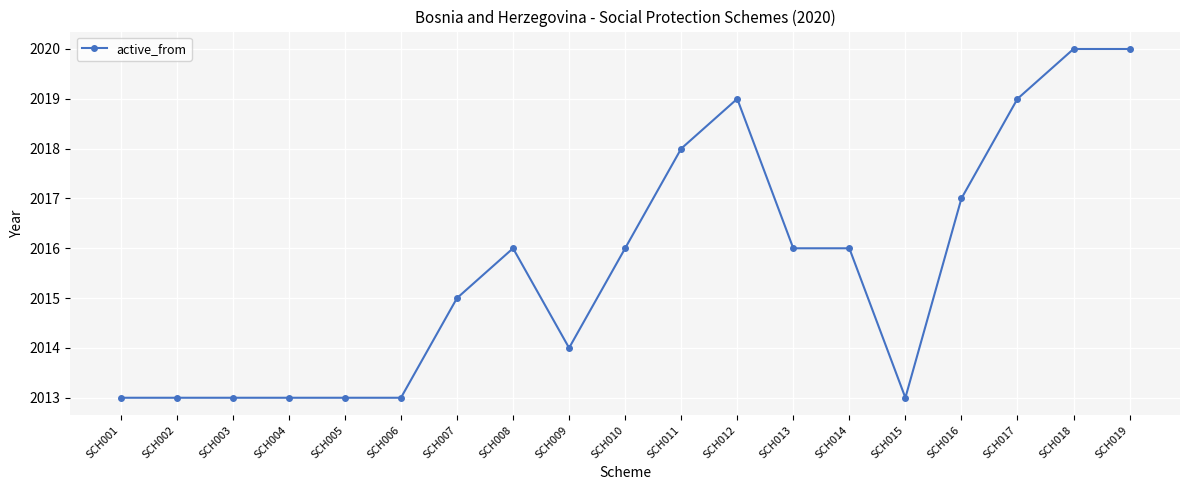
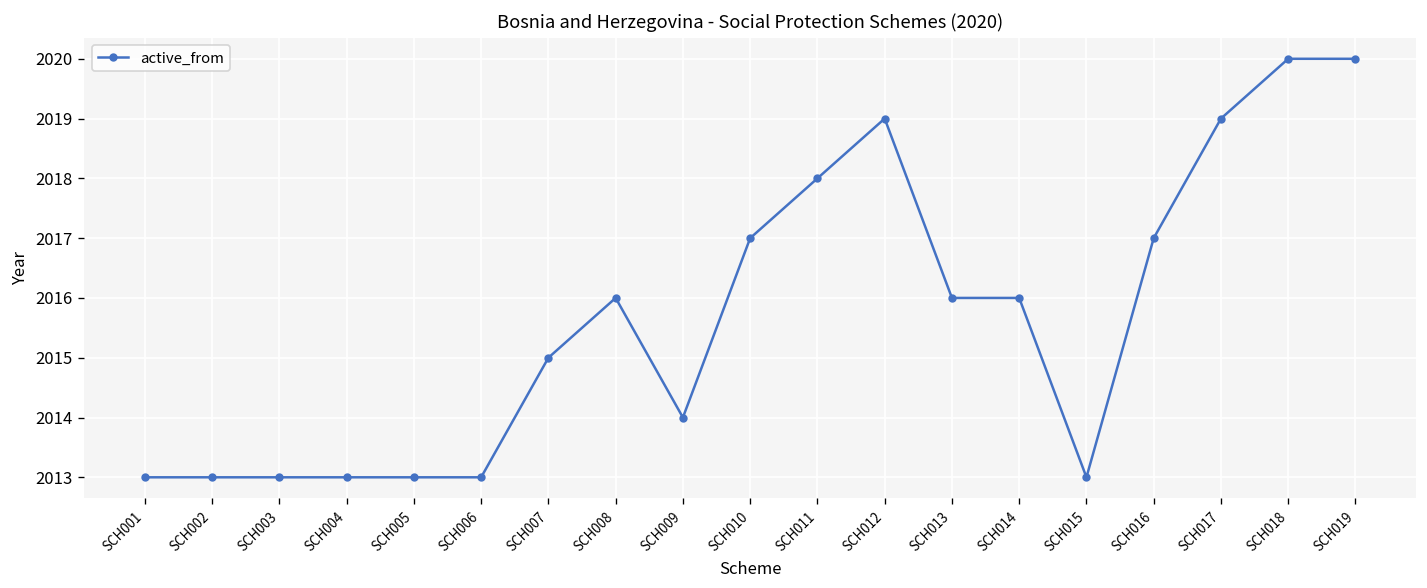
  {
    "SCH001": 2013,
    "SCH002": 2013,
    "SCH003": 2013,
    "SCH004": 2013,
    "SCH005": 2013,
    "SCH006": 2013,
    "SCH007": 2015,
    "SCH008": 2016,
    "SCH009": 2014,
-   "SCH010": 2016,
+   "SCH010": 2017,
    "SCH011": 2018,
    "SCH012": 2019,
    "SCH013": 2016,
    "SCH014": 2016,
    "SCH015": 2013,
    "SCH016": 2017,
    "SCH017": 2019,
    "SCH018": 2020,
    "SCH019": 2020
  }
